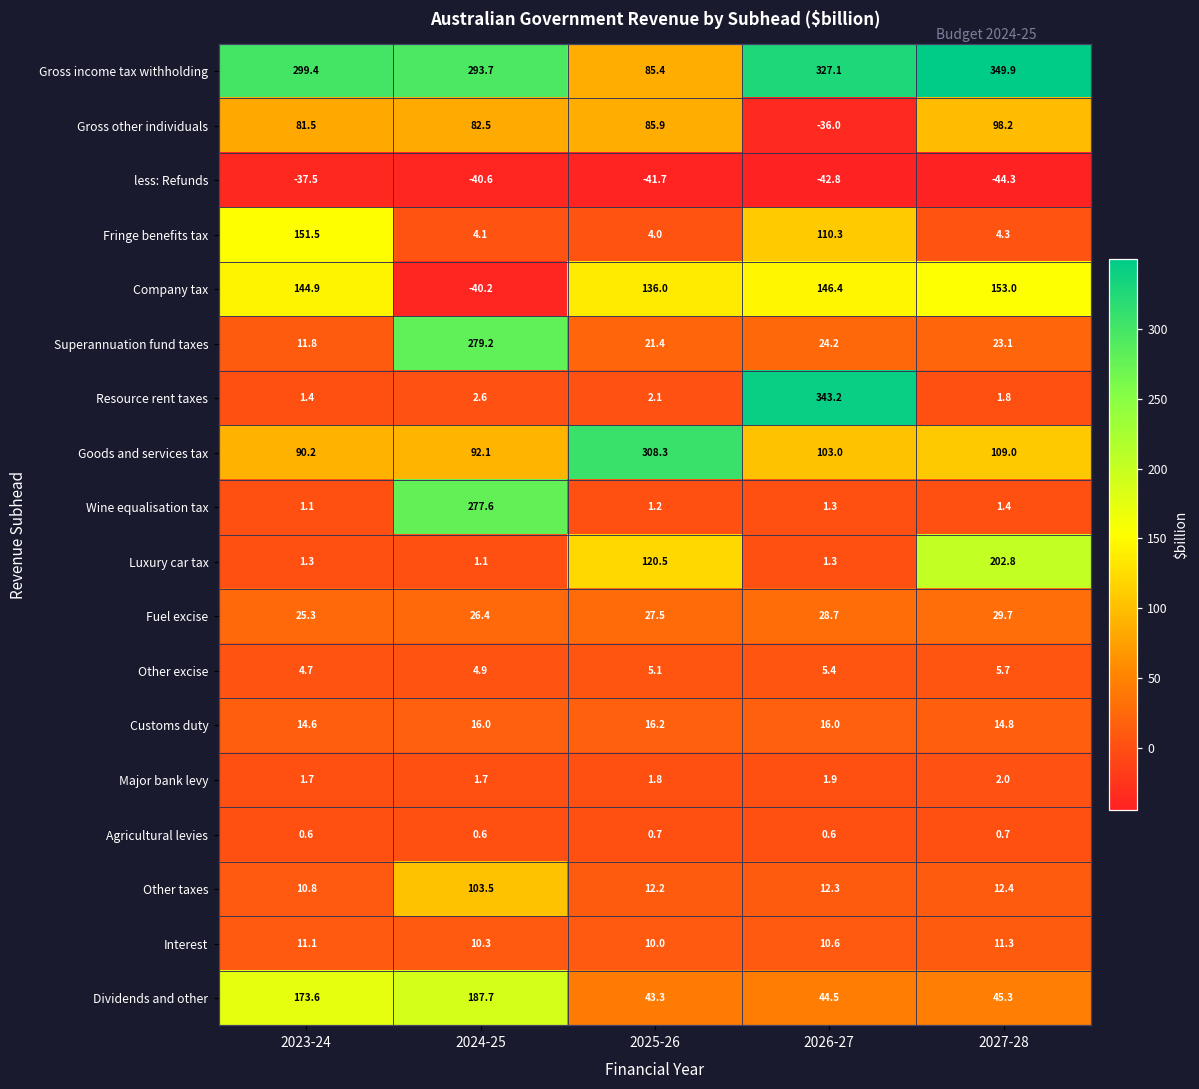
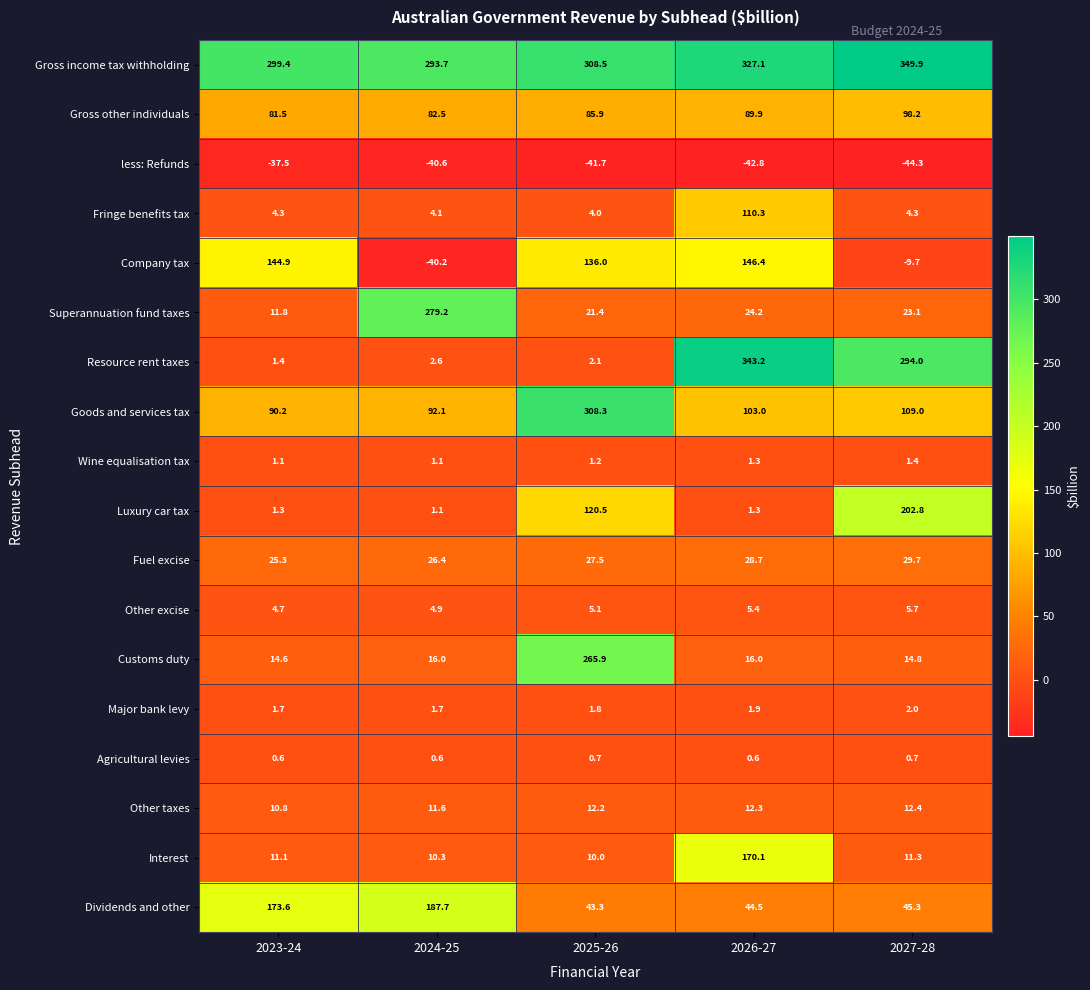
  {
    "Gross income tax withholding": {
      "2023-24": 299.4,
      "2024-25": 293.7,
-     "2025-26": 85.4,
+     "2025-26": 308.5,
      "2026-27": 327.1,
      "2027-28": 349.9
    },
    "Gross other individuals": {
      "2023-24": 81.5,
      "2024-25": 82.5,
      "2025-26": 85.9,
-     "2026-27": -36.0,
+     "2026-27": 89.9,
      "2027-28": 98.2
    },
    "less: Refunds": {
      "2023-24": -37.5,
      "2024-25": -40.6,
      "2025-26": -41.7,
      "2026-27": -42.8,
      "2027-28": -44.3
    },
    "Fringe benefits tax": {
-     "2023-24": 151.5,
+     "2023-24": 4.3,
      "2024-25": 4.1,
      "2025-26": 4.0,
      "2026-27": 110.3,
      "2027-28": 4.3
    },
    "Company tax": {
      "2023-24": 144.9,
      "2024-25": -40.2,
      "2025-26": 136.0,
      "2026-27": 146.4,
-     "2027-28": 153.0
+     "2027-28": -9.7
    },
    "Superannuation fund taxes": {
      "2023-24": 11.8,
      "2024-25": 279.2,
      "2025-26": 21.4,
      "2026-27": 24.2,
      "2027-28": 23.1
    },
    "Resource rent taxes": {
      "2023-24": 1.4,
      "2024-25": 2.6,
      "2025-26": 2.1,
      "2026-27": 343.2,
-     "2027-28": 1.8
+     "2027-28": 294.0
    },
    "Goods and services tax": {
      "2023-24": 90.2,
      "2024-25": 92.1,
      "2025-26": 308.3,
      "2026-27": 103.0,
      "2027-28": 109.0
    },
    "Wine equalisation tax": {
      "2023-24": 1.1,
-     "2024-25": 277.6,
+     "2024-25": 1.1,
      "2025-26": 1.2,
      "2026-27": 1.3,
      "2027-28": 1.4
    },
    "Luxury car tax": {
      "2023-24": 1.3,
      "2024-25": 1.1,
      "2025-26": 120.5,
      "2026-27": 1.3,
      "2027-28": 202.8
    },
    "Fuel excise": {
      "2023-24": 25.3,
      "2024-25": 26.4,
      "2025-26": 27.5,
      "2026-27": 28.7,
      "2027-28": 29.7
    },
    "Other excise": {
      "2023-24": 4.7,
      "2024-25": 4.9,
      "2025-26": 5.1,
      "2026-27": 5.4,
      "2027-28": 5.7
    },
    "Customs duty": {
      "2023-24": 14.6,
      "2024-25": 16.0,
-     "2025-26": 16.2,
+     "2025-26": 265.9,
      "2026-27": 16.0,
      "2027-28": 14.8
    },
    "Major bank levy": {
      "2023-24": 1.7,
      "2024-25": 1.7,
      "2025-26": 1.8,
      "2026-27": 1.9,
      "2027-28": 2.0
    },
    "Agricultural levies": {
      "2023-24": 0.6,
      "2024-25": 0.6,
      "2025-26": 0.7,
      "2026-27": 0.6,
      "2027-28": 0.7
    },
    "Other taxes": {
      "2023-24": 10.8,
-     "2024-25": 103.5,
+     "2024-25": 11.6,
      "2025-26": 12.2,
      "2026-27": 12.3,
      "2027-28": 12.4
    },
    "Interest": {
      "2023-24": 11.1,
      "2024-25": 10.3,
      "2025-26": 10.0,
-     "2026-27": 10.6,
+     "2026-27": 170.1,
      "2027-28": 11.3
    },
    "Dividends and other": {
      "2023-24": 173.6,
      "2024-25": 187.7,
      "2025-26": 43.3,
      "2026-27": 44.5,
      "2027-28": 45.3
    }
  }
